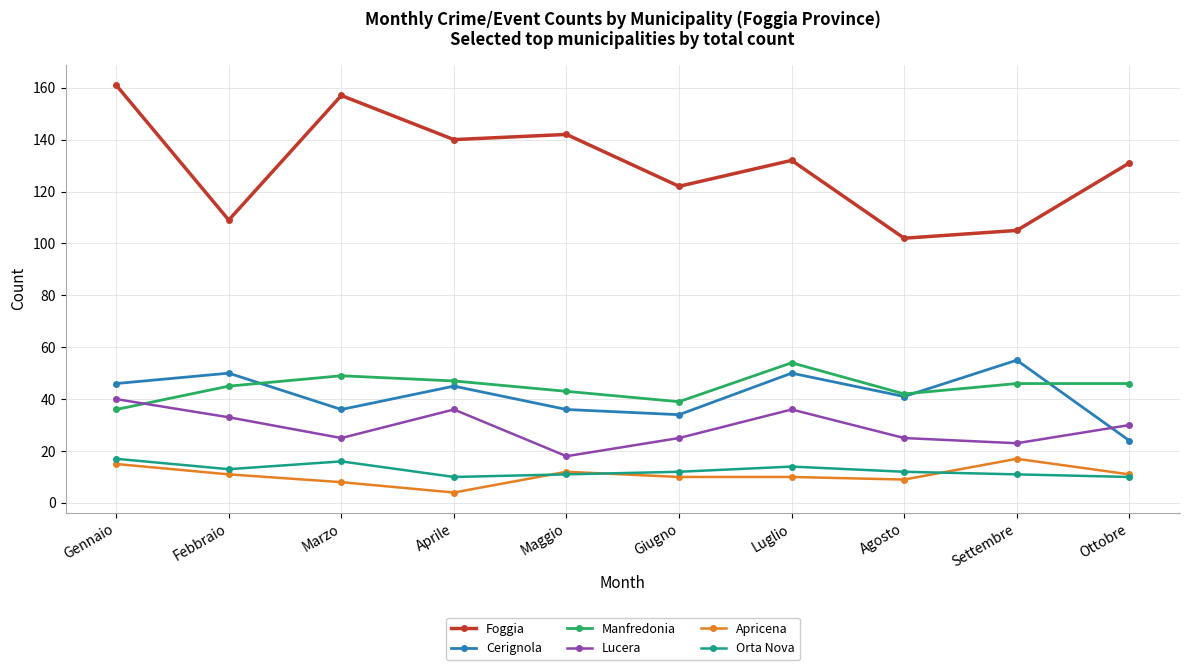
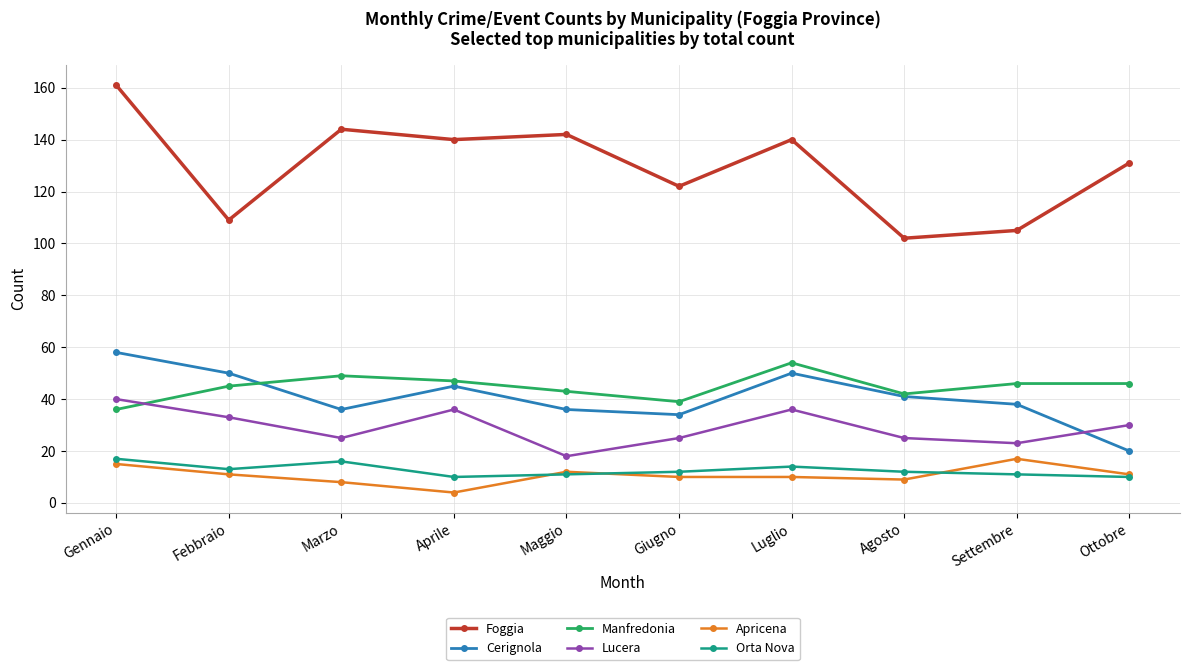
  {
    "Foggia": {
      "Gennaio": 161,
      "Febbraio": 109,
-     "Marzo": 157,
+     "Marzo": 144,
      "Aprile": 140,
      "Maggio": 142,
      "Giugno": 122,
-     "Luglio": 132,
+     "Luglio": 140,
      "Agosto": 102,
      "Settembre": 105,
      "Ottobre": 131
    },
    "Cerignola": {
-     "Gennaio": 46,
+     "Gennaio": 58,
      "Febbraio": 50,
      "Marzo": 36,
      "Aprile": 45,
      "Maggio": 36,
      "Giugno": 34,
      "Luglio": 50,
      "Agosto": 41,
-     "Settembre": 55,
-     "Ottobre": 24
+     "Settembre": 38,
+     "Ottobre": 20
    },
    "Lucera": {
      "Gennaio": 40,
      "Febbraio": 33,
      "Marzo": 25,
      "Aprile": 36,
      "Maggio": 18,
      "Giugno": 25,
      "Luglio": 36,
      "Agosto": 25,
      "Settembre": 23,
      "Ottobre": 30
    },
    "Apricena": {
      "Gennaio": 15,
      "Febbraio": 11,
      "Marzo": 8,
      "Aprile": 4,
      "Maggio": 12,
      "Giugno": 10,
      "Luglio": 10,
      "Agosto": 9,
      "Settembre": 17,
      "Ottobre": 11
    }
  }
